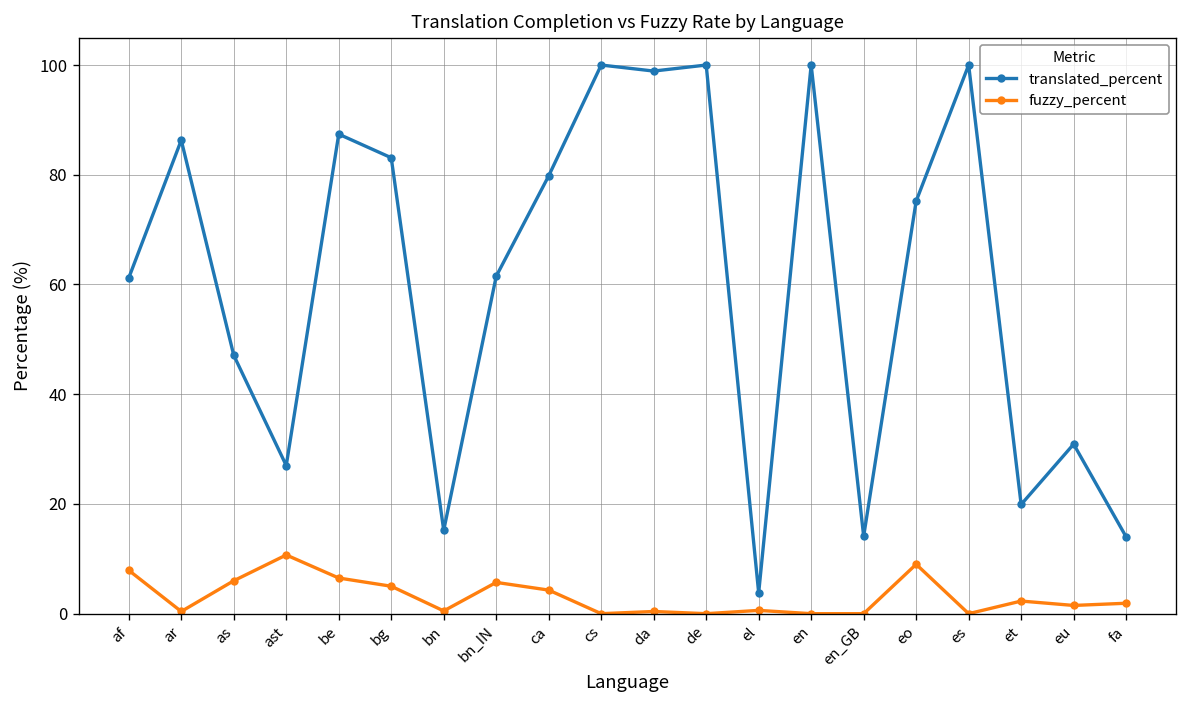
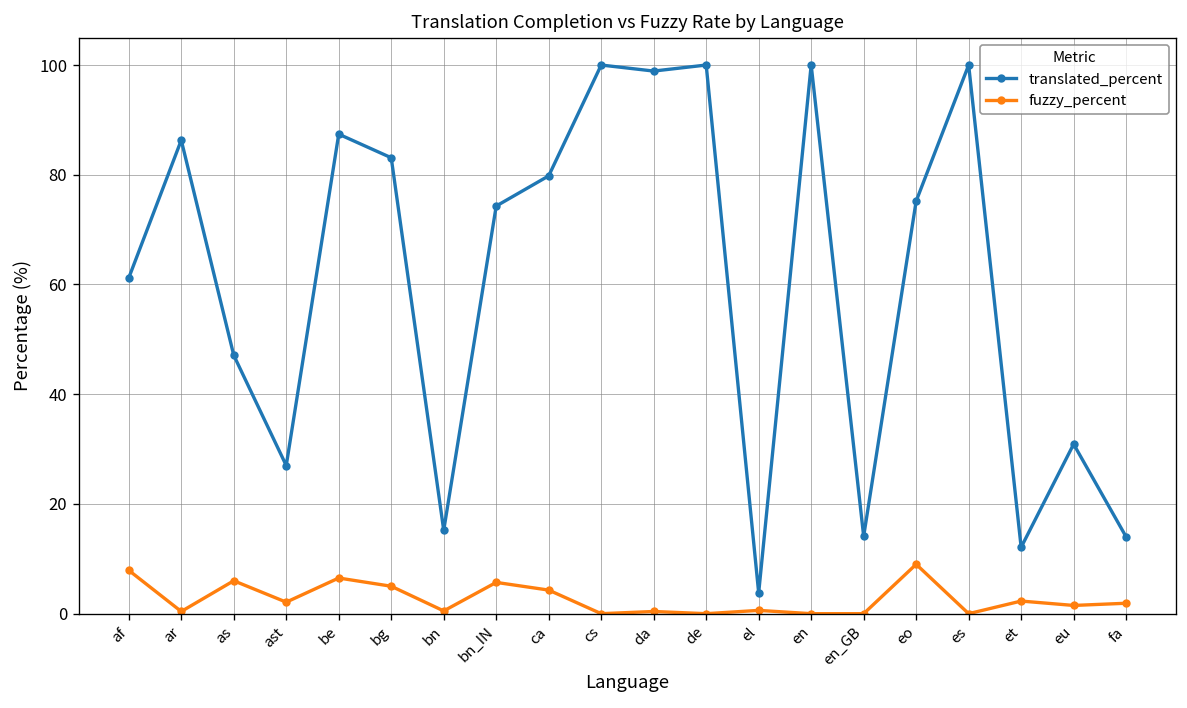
  {
    "translated_percent": {
      "af": 61,
      "ar": 86,
      "as": 47,
      "ast": 27,
      "be": 87,
      "bg": 83,
      "bn": 15,
-     "bn_IN": 62,
+     "bn_IN": 74,
      "ca": 80,
      "cs": 100,
      "da": 99,
      "de": 100,
      "el": 4,
      "en": 100,
      "en_GB": 14,
      "eo": 75,
      "es": 100,
-     "et": 20,
+     "et": 12,
      "eu": 31,
      "fa": 14
    },
    "fuzzy_percent": {
      "af": 8,
      "ar": 0,
      "as": 6,
-     "ast": 11,
+     "ast": 2,
      "be": 7,
      "bg": 5,
      "bn": 1,
      "bn_IN": 6,
      "ca": 4,
      "cs": 0,
      "da": 0,
      "de": 0,
      "el": 1,
      "en": 0,
      "en_GB": 0,
      "eo": 9,
      "es": 0,
      "et": 2,
      "eu": 2,
      "fa": 2
    }
  }
